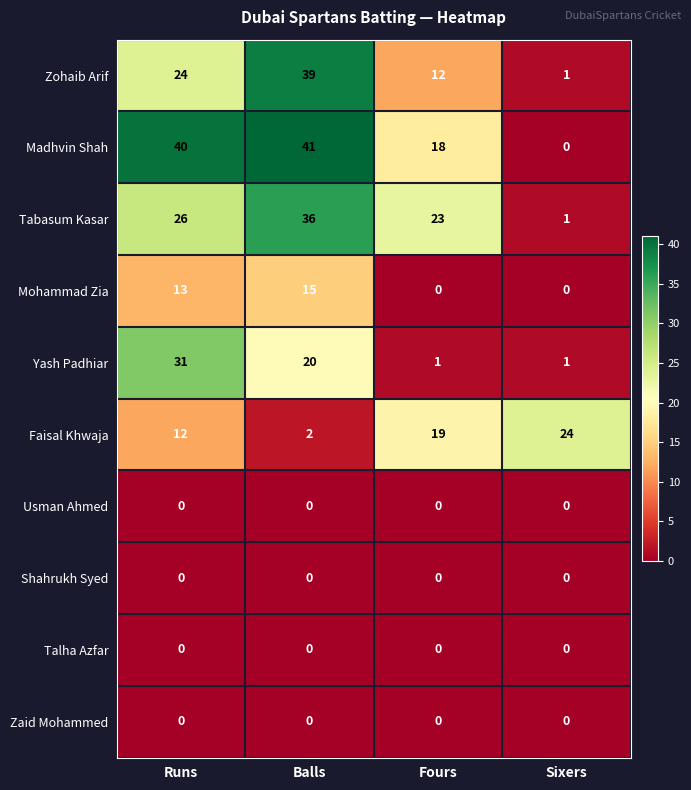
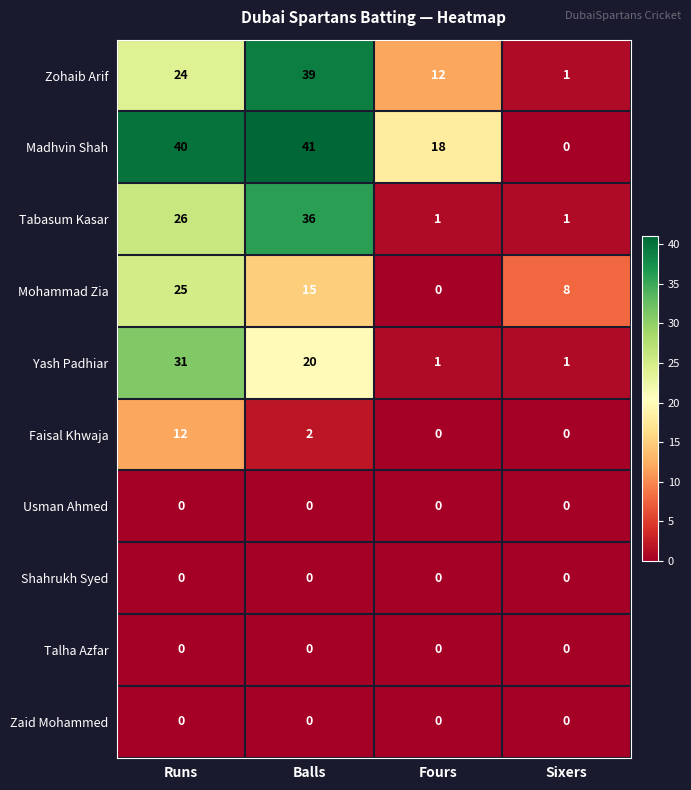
  {
    "Zohaib Arif": {
      "Runs": 24,
      "Balls": 39,
      "Fours": 12,
      "Sixers": 1
    },
    "Madhvin Shah": {
      "Runs": 40,
      "Balls": 41,
      "Fours": 18,
      "Sixers": 0
    },
    "Tabasum Kasar": {
      "Runs": 26,
      "Balls": 36,
-     "Fours": 23,
+     "Fours": 1,
      "Sixers": 1
    },
    "Mohammad Zia": {
-     "Runs": 13,
+     "Runs": 25,
      "Balls": 15,
      "Fours": 0,
-     "Sixers": 0
+     "Sixers": 8
    },
    "Yash Padhiar": {
      "Runs": 31,
      "Balls": 20,
      "Fours": 1,
      "Sixers": 1
    },
    "Faisal Khwaja": {
      "Runs": 12,
      "Balls": 2,
-     "Fours": 19,
-     "Sixers": 24
+     "Fours": 0,
+     "Sixers": 0
    },
    "Usman Ahmed": {
      "Runs": 0,
      "Balls": 0,
      "Fours": 0,
      "Sixers": 0
    },
    "Shahrukh Syed": {
      "Runs": 0,
      "Balls": 0,
      "Fours": 0,
      "Sixers": 0
    },
    "Talha Azfar": {
      "Runs": 0,
      "Balls": 0,
      "Fours": 0,
      "Sixers": 0
    },
    "Zaid Mohammed": {
      "Runs": 0,
      "Balls": 0,
      "Fours": 0,
      "Sixers": 0
    }
  }
